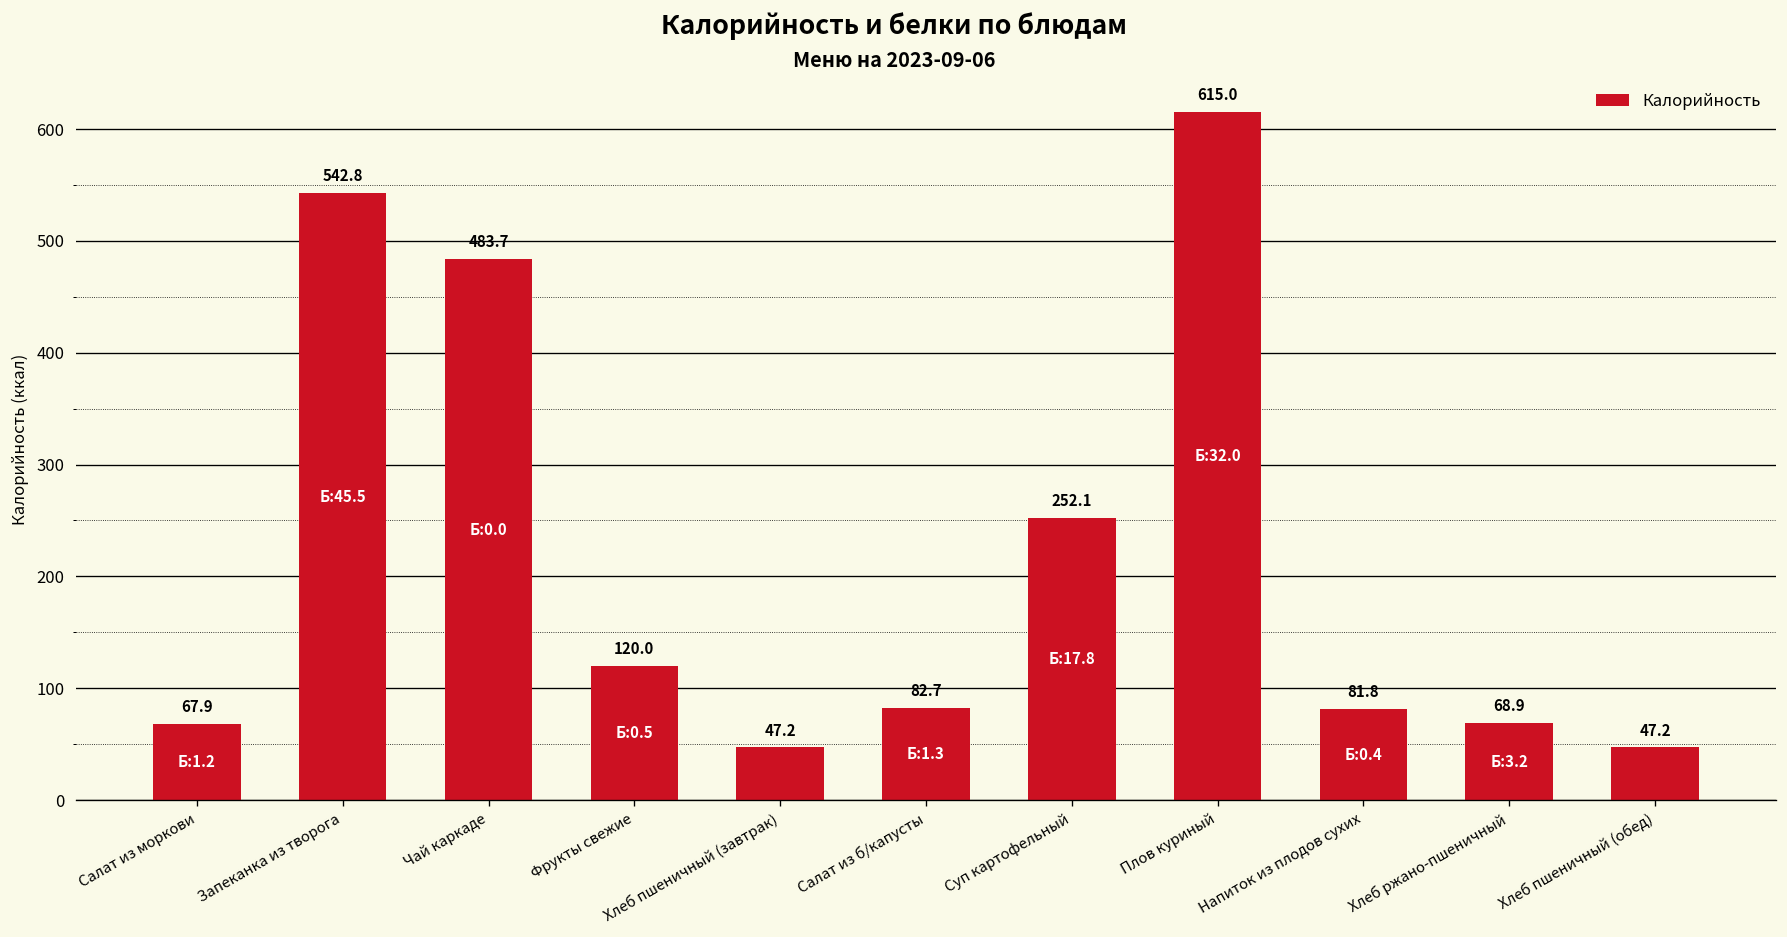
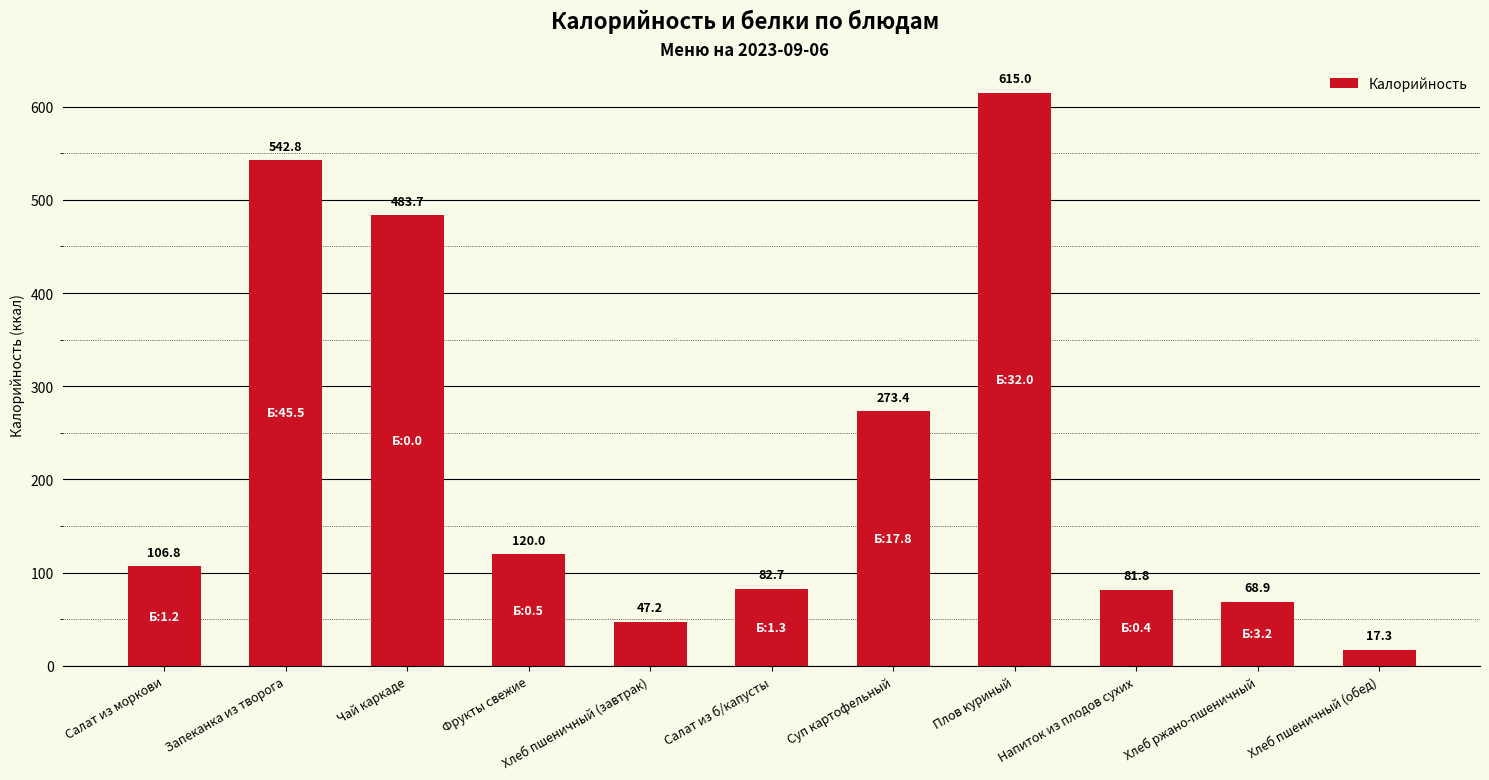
  {
-   "Салат из моркови": 67.9,
+   "Салат из моркови": 106.8,
    "Запеканка из творога": 542.8,
    "Чай каркаде": 483.7,
    "Фрукты свежие": 120.0,
    "Хлеб пшеничный (завтрак)": 47.2,
    "Салат из б/капусты": 82.7,
-   "Суп картофельный": 252.1,
+   "Суп картофельный": 273.4,
    "Плов куриный": 615.0,
    "Напиток из плодов сухих": 81.8,
    "Хлеб ржано-пшеничный": 68.9,
-   "Хлеб пшеничный (обед)": 47.2
+   "Хлеб пшеничный (обед)": 17.3
  }
